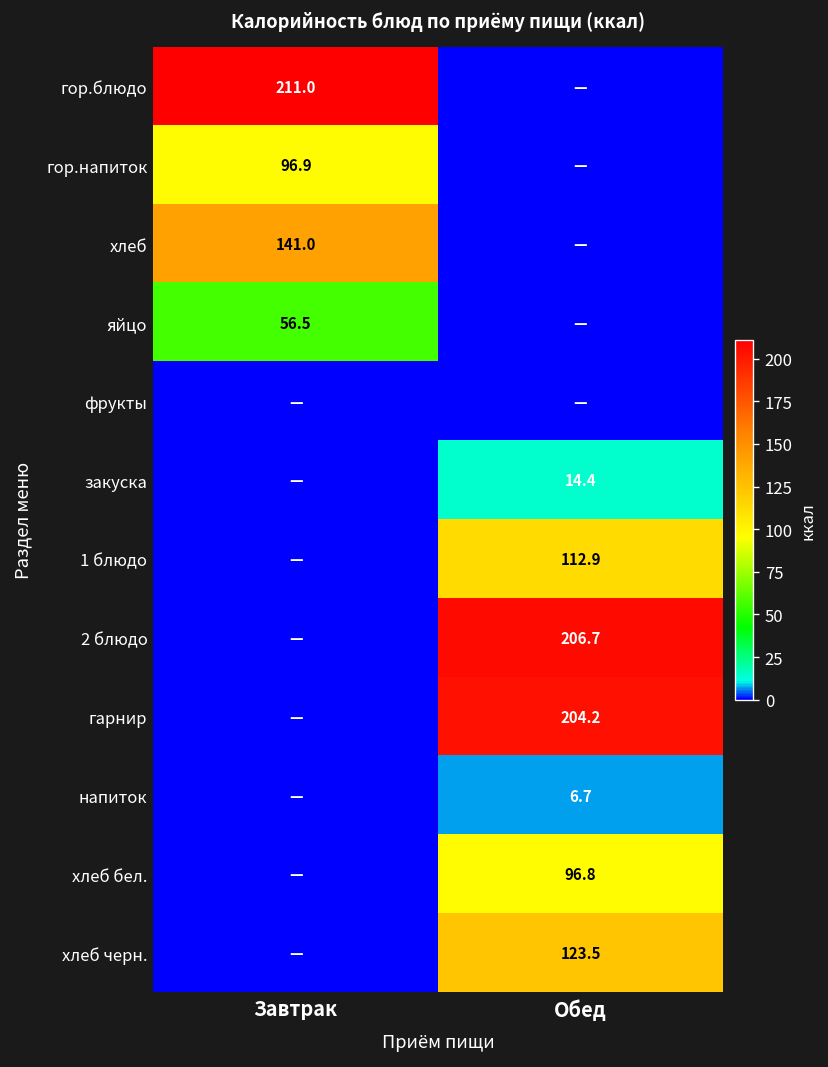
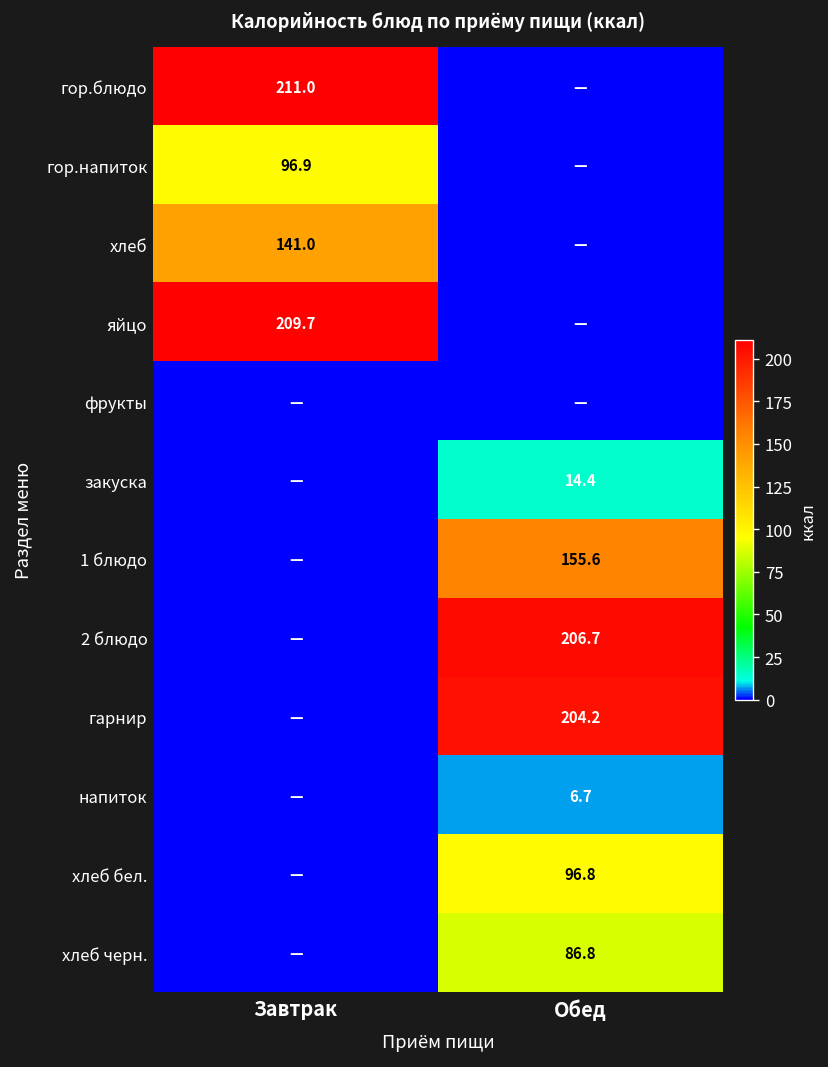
  {
    "гор.блюдо": {
      "Завтрак": 211.0
    },
    "гор.напиток": {
      "Завтрак": 96.9
    },
    "хлеб": {
      "Завтрак": 141.0
    },
    "яйцо": {
-     "Завтрак": 56.5
+     "Завтрак": 209.7
    },
    "закуска": {
      "Обед": 14.4
    },
    "1 блюдо": {
-     "Обед": 112.9
+     "Обед": 155.6
    },
    "2 блюдо": {
      "Обед": 206.7
    },
    "гарнир": {
      "Обед": 204.2
    },
    "напиток": {
      "Обед": 6.7
    },
    "хлеб бел.": {
      "Обед": 96.8
    },
    "хлеб черн.": {
-     "Обед": 123.5
+     "Обед": 86.8
    }
  }
